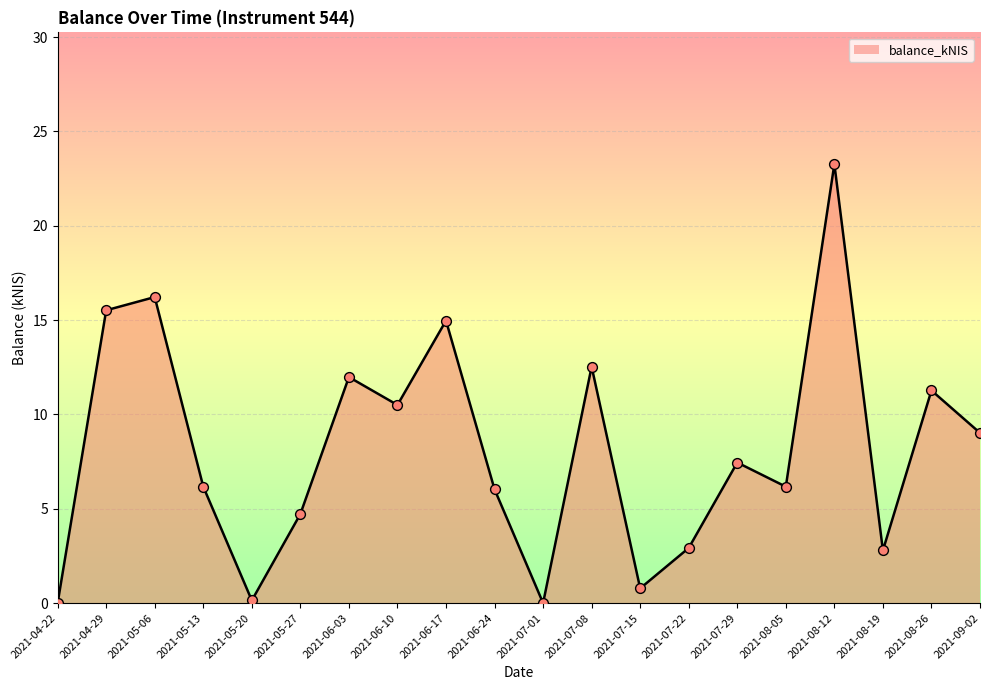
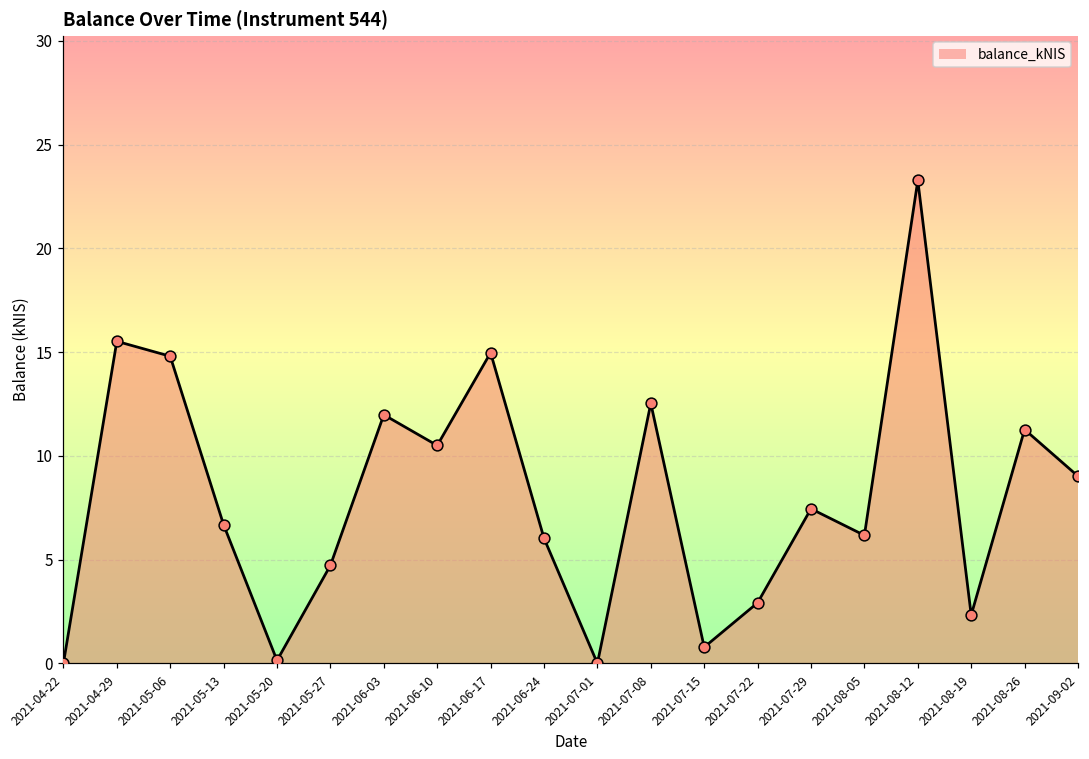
  {
    "2021-04-22": 0.0,
    "2021-04-29": 15.5,
-   "2021-05-06": 16.2,
-   "2021-05-13": 6.2,
+   "2021-05-06": 14.8,
+   "2021-05-13": 6.7,
    "2021-05-20": 0.1,
    "2021-05-27": 4.7,
    "2021-06-03": 12.0,
    "2021-06-10": 10.5,
    "2021-06-17": 15.0,
    "2021-06-24": 6.0,
    "2021-07-01": 0.0,
    "2021-07-08": 12.5,
    "2021-07-15": 0.8,
    "2021-07-22": 2.9,
    "2021-07-29": 7.5,
    "2021-08-05": 6.2,
    "2021-08-12": 23.3,
-   "2021-08-19": 2.8,
+   "2021-08-19": 2.3,
    "2021-08-26": 11.3,
    "2021-09-02": 9.0
  }
